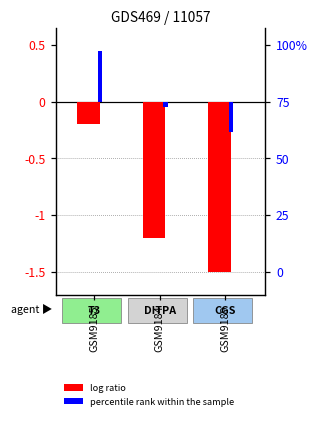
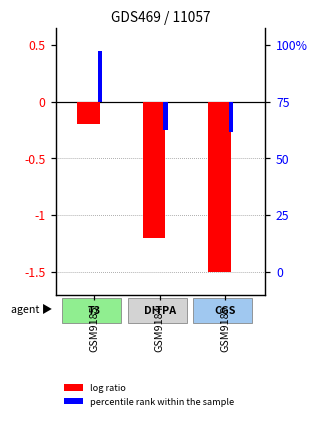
  {
    "log ratio": {
      "GSM9185": -0.20,
      "GSM9184": -1.20,
      "GSM9189": -1.50
    },
    "percentile rank within the sample": {
      "GSM9185": 0.45,
-     "GSM9184": -0.05,
+     "GSM9184": -0.25,
      "GSM9189": -0.27
    }
  }
